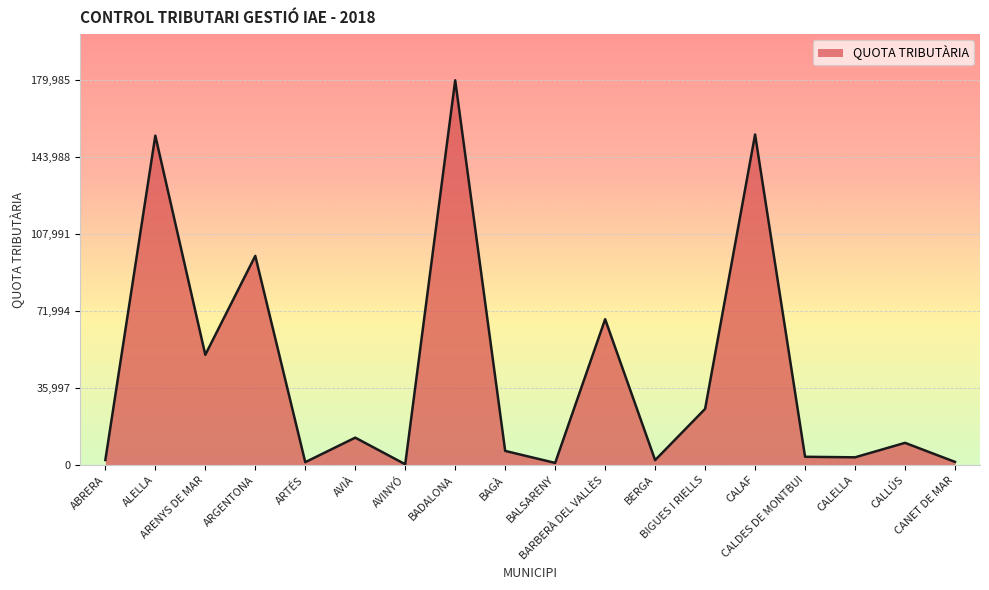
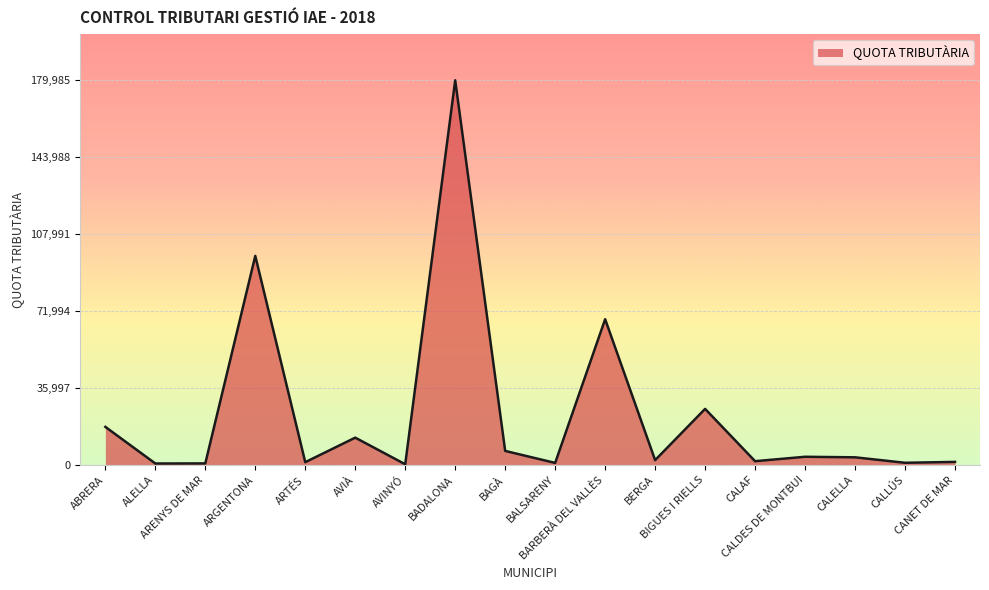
  {
-   "ABRERA": "2,000",
-   "ALELLA": "154,000",
-   "ARENYS DE MAR": "52,000",
+   "ABRERA": "18,000",
+   "ALELLA": "1,000",
+   "ARENYS DE MAR": "1,000",
    "ARGENTONA": "98,000",
    "ARTÉS": "1,000",
    "AVIÀ": "13,000",
    "AVINYÓ": "0",
    "BADALONA": "180,000",
    "BAGÀ": "7,000",
    "BALSARENY": "1,000",
    "BARBERÀ DEL VALLÈS": "68,000",
    "BERGA": "2,000",
    "BIGUES I RIELLS": "26,000",
-   "CALAF": "155,000",
+   "CALAF": "2,000",
    "CALDES DE MONTBUI": "4,000",
    "CALELLA": "4,000",
-   "CALLÚS": "10,000",
+   "CALLÚS": "1,000",
    "CANET DE MAR": "1,000"
  }
